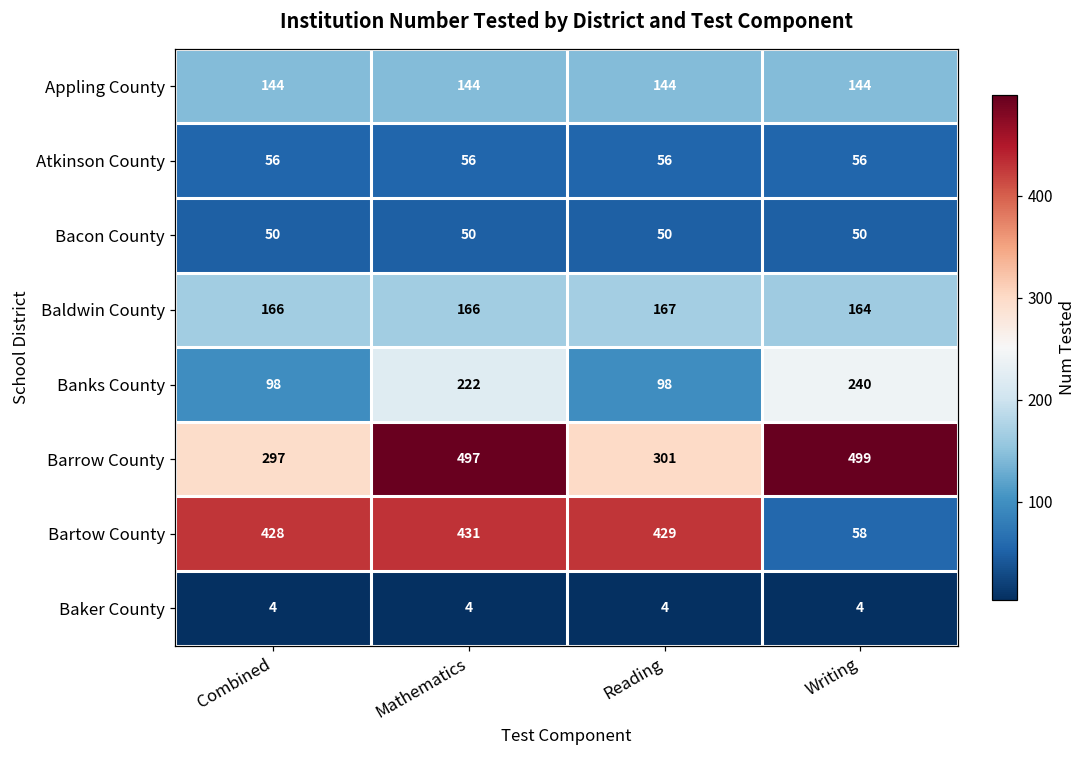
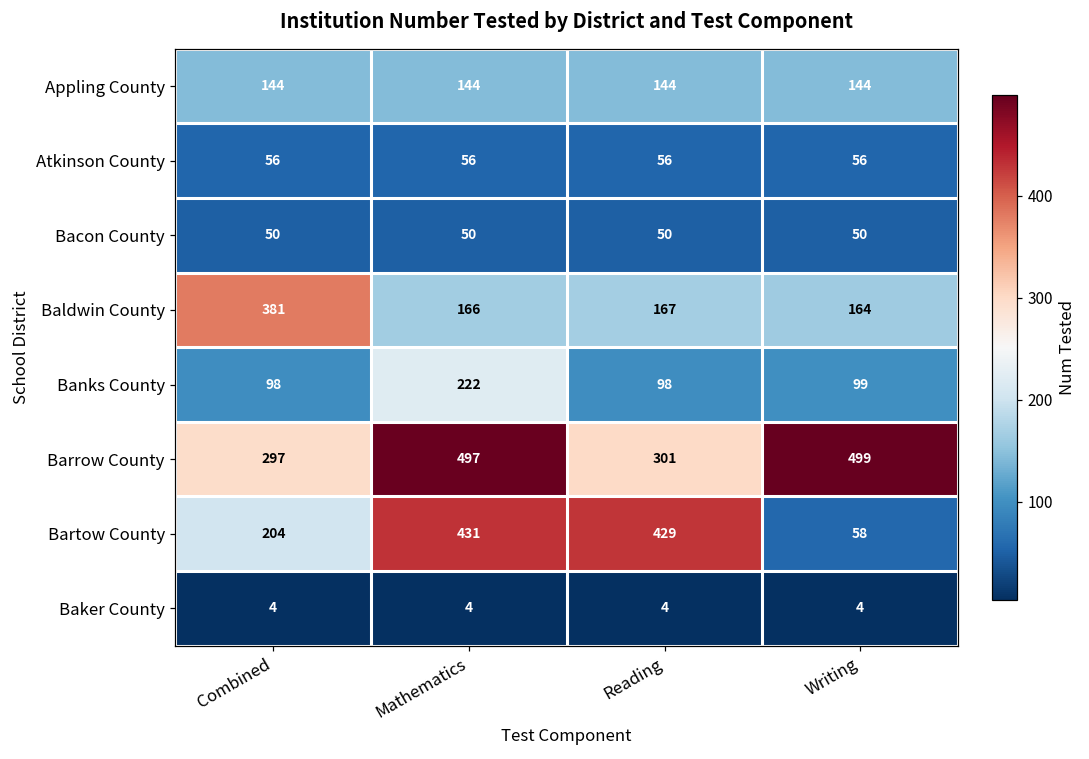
  {
    "Appling County": {
      "Combined": 144,
      "Mathematics": 144,
      "Reading": 144,
      "Writing": 144
    },
    "Atkinson County": {
      "Combined": 56,
      "Mathematics": 56,
      "Reading": 56,
      "Writing": 56
    },
    "Bacon County": {
      "Combined": 50,
      "Mathematics": 50,
      "Reading": 50,
      "Writing": 50
    },
    "Baldwin County": {
-     "Combined": 166,
+     "Combined": 381,
      "Mathematics": 166,
      "Reading": 167,
      "Writing": 164
    },
    "Banks County": {
      "Combined": 98,
      "Mathematics": 222,
      "Reading": 98,
-     "Writing": 240
+     "Writing": 99
    },
    "Barrow County": {
      "Combined": 297,
      "Mathematics": 497,
      "Reading": 301,
      "Writing": 499
    },
    "Bartow County": {
-     "Combined": 428,
+     "Combined": 204,
      "Mathematics": 431,
      "Reading": 429,
      "Writing": 58
    },
    "Baker County": {
      "Combined": 4,
      "Mathematics": 4,
      "Reading": 4,
      "Writing": 4
    }
  }
